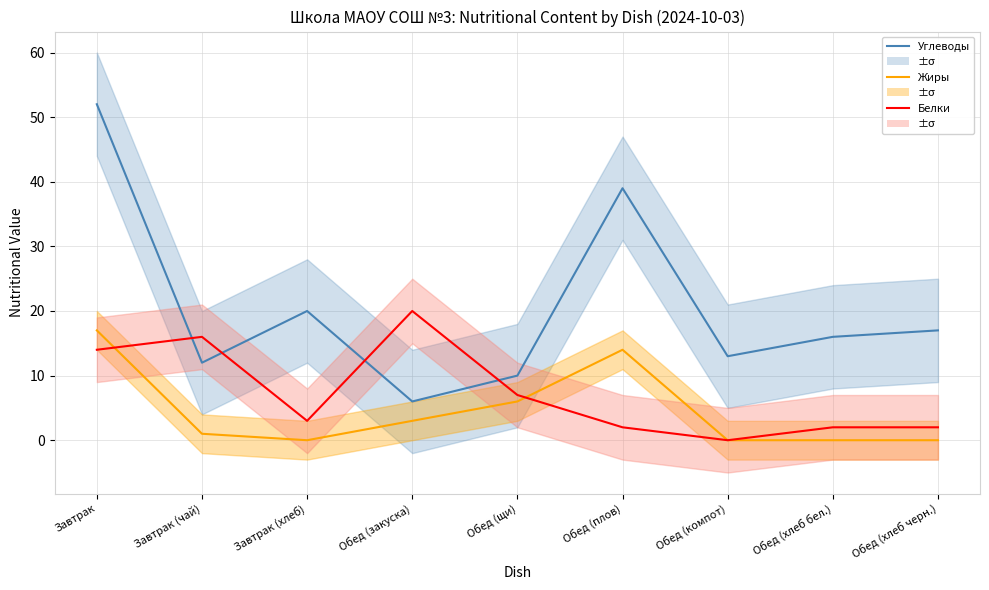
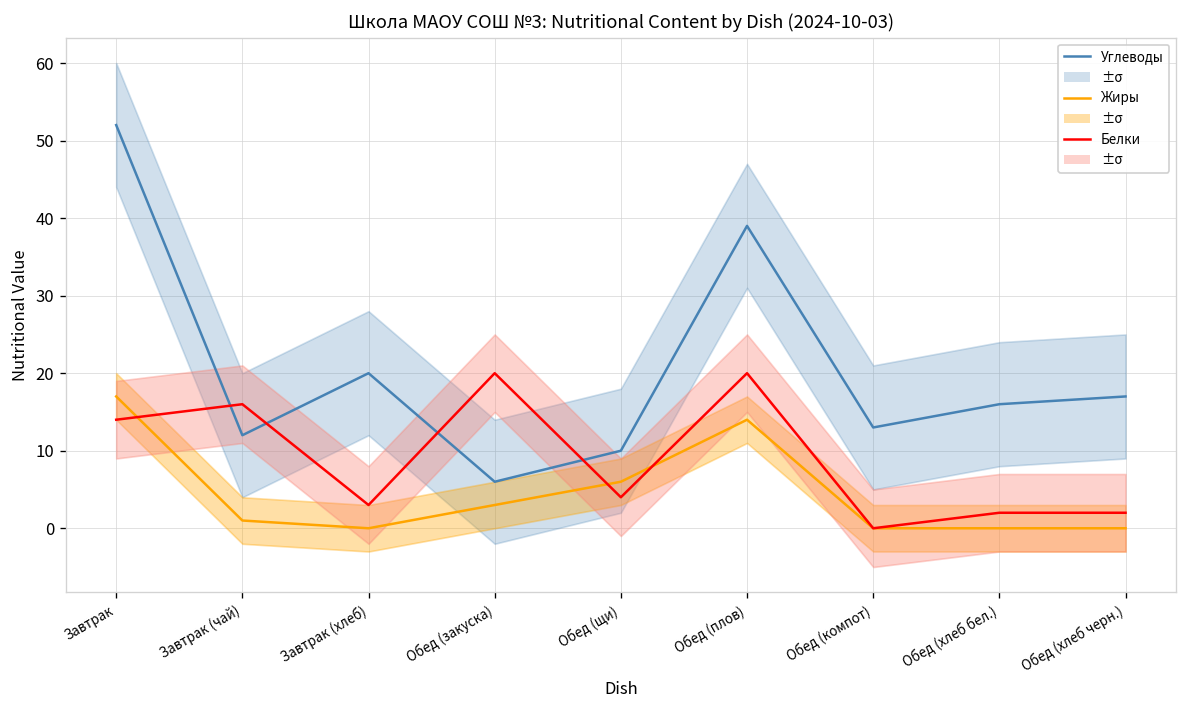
  {
    "Белки": {
      "Завтрак": 14,
      "Завтрак (чай)": 16,
      "Обед (закуска)": 20,
-     "Обед (щи)": 7,
-     "Обед (плов)": 2,
+     "Обед (щи)": 4,
+     "Обед (плов)": 20,
      "Обед (хлеб бел.)": 2,
      "Обед (хлеб черн.)": 2
    }
  }
